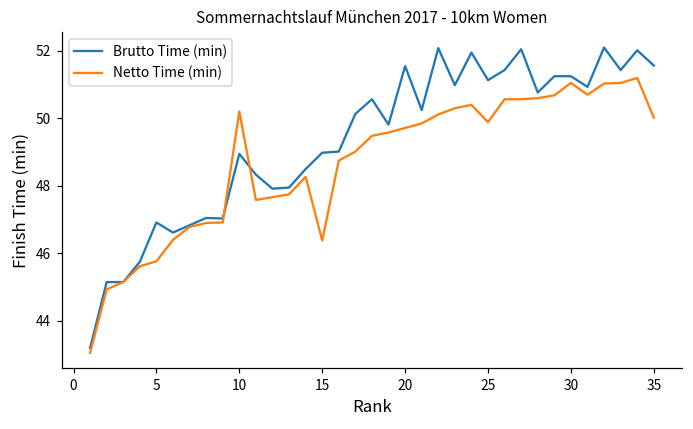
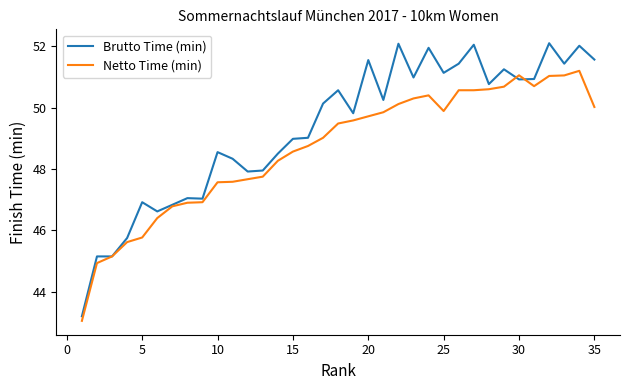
  {
    "Brutto Time (min)": {
      "5": 46.9,
-     "10": 49.0,
+     "10": 48.6,
      "15": 49.0,
      "20": 51.6,
      "25": 51.1,
-     "30": 51.3,
+     "30": 50.9,
      "35": 51.6
    },
    "Netto Time (min)": {
      "5": 45.8,
-     "10": 50.2,
-     "15": 46.4,
+     "10": 47.6,
+     "15": 48.6,
      "20": 49.7,
      "25": 49.9,
      "30": 51.1,
      "35": 50.0
    }
  }
